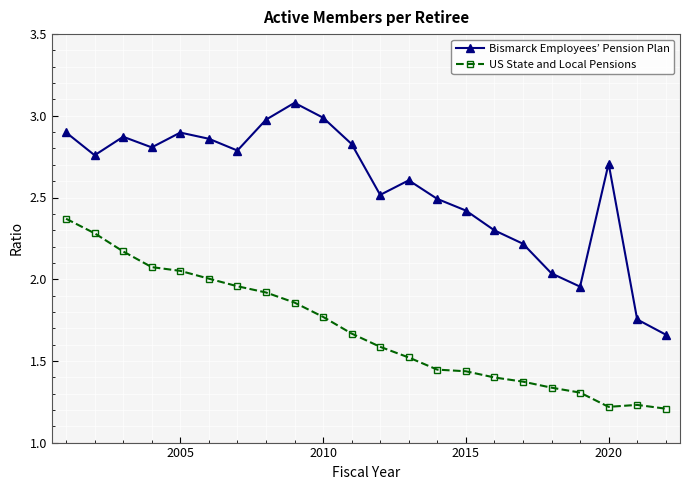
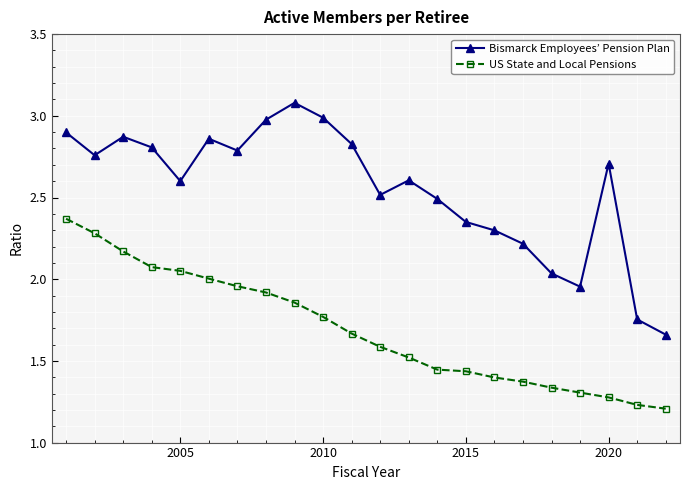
  {
    "Bismarck Employees’ Pension Plan": {
-     "2005": 2.90,
+     "2005": 2.60,
      "2010": 2.99,
-     "2015": 2.42,
+     "2015": 2.35,
      "2020": 2.71
    },
    "US State and Local Pensions": {
      "2005": 2.05,
      "2010": 1.77,
      "2015": 1.44,
-     "2020": 1.22
+     "2020": 1.28
    }
  }
